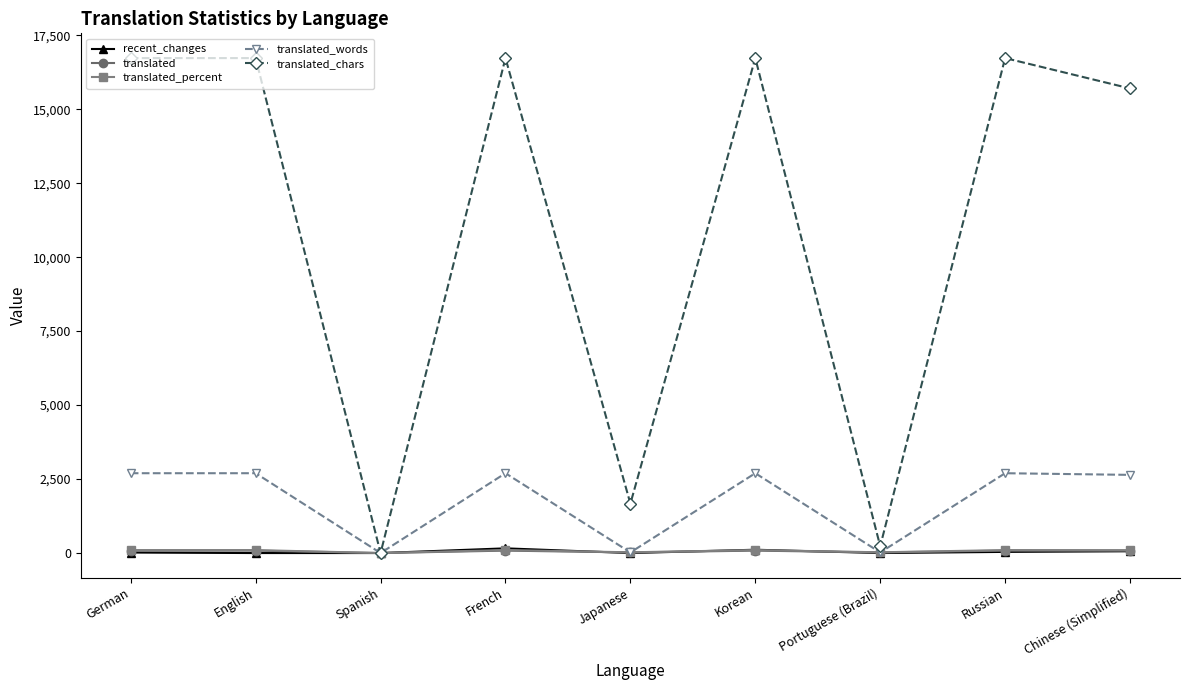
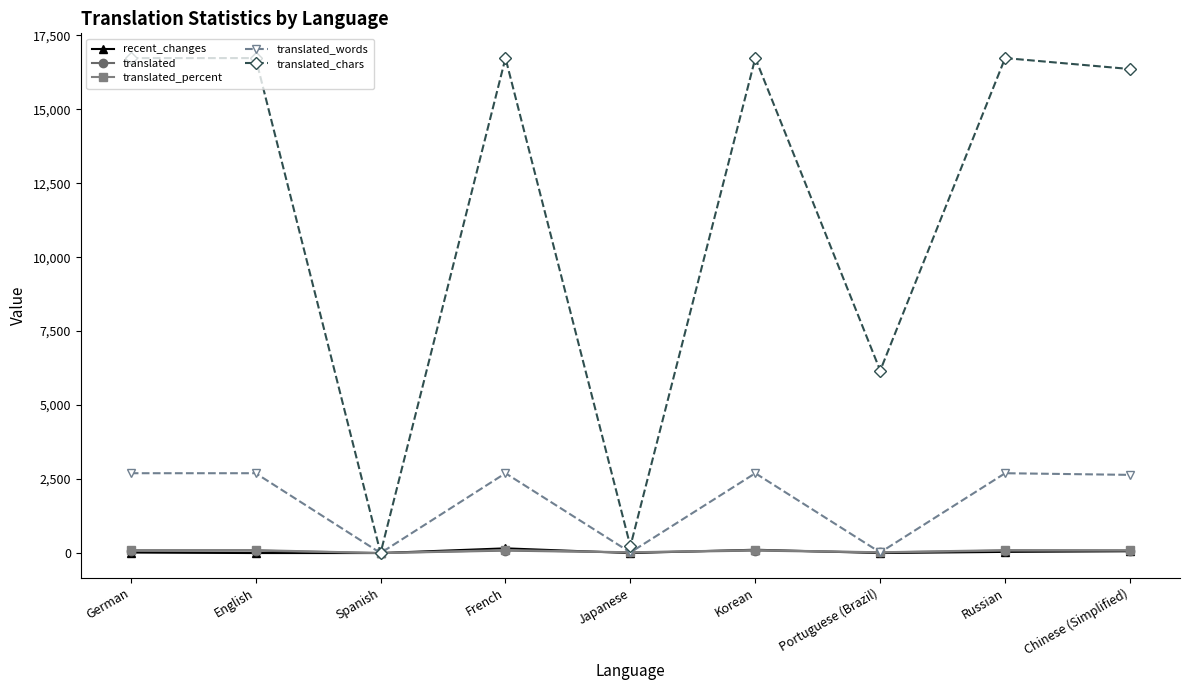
  {
    "translated_chars": {
      "French": "16,700",
-     "Japanese": "1,700",
+     "Japanese": "200",
      "Korean": "16,700",
-     "Portuguese (Brazil)": "200",
+     "Portuguese (Brazil)": "6,200",
      "Russian": "16,700",
-     "Chinese (Simplified)": "15,700"
+     "Chinese (Simplified)": "16,400"
    }
  }
